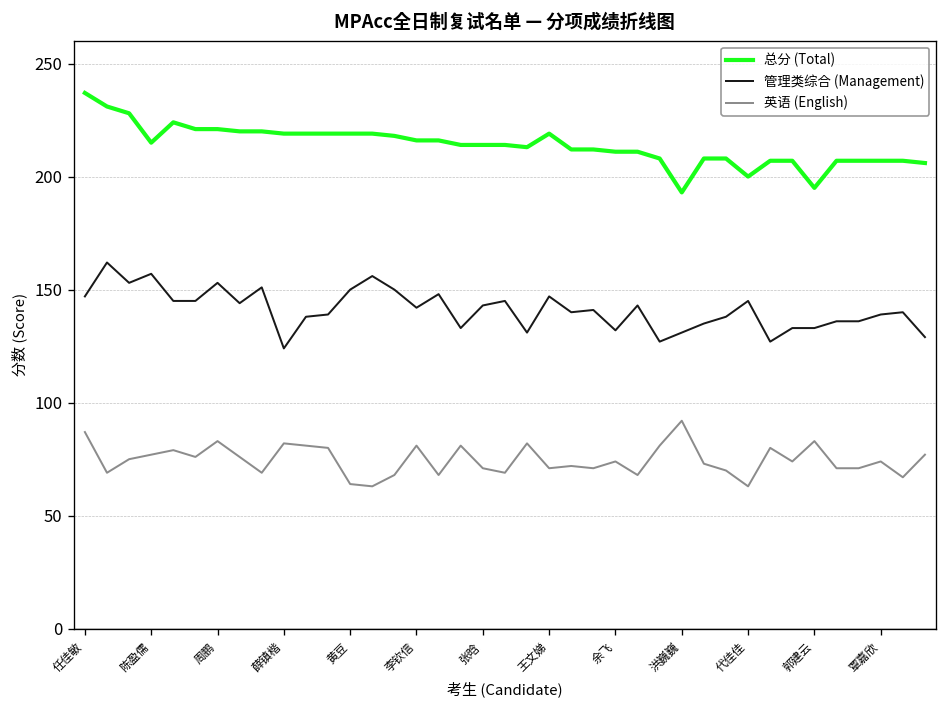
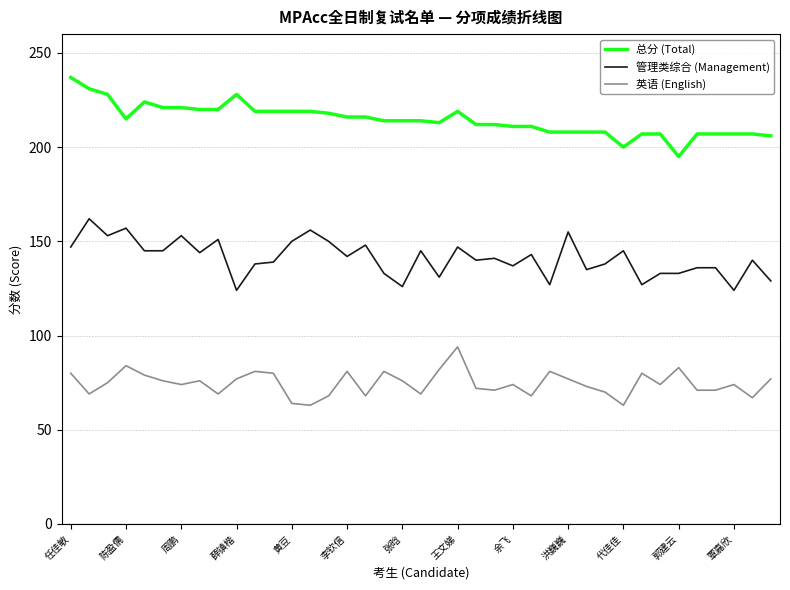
  {
    "总分 (Total)": {
      "任佳敏": 237,
      "陈盈儒": 215,
      "周鹏": 221,
-     "薛镇楷": 219,
+     "薛镇楷": 228,
      "黄豆": 219,
      "李钦信": 216,
      "张晗": 214,
      "王文娣": 219,
      "余飞": 211,
-     "洪巍巍": 193,
+     "洪巍巍": 208,
      "代佳佳": 200,
      "郭建云": 195,
      "覃嘉欣": 207
    },
    "管理类综合 (Management)": {
      "任佳敏": 147,
      "陈盈儒": 157,
      "周鹏": 153,
      "薛镇楷": 124,
      "黄豆": 150,
      "李钦信": 142,
-     "张晗": 143,
+     "张晗": 126,
      "王文娣": 147,
-     "余飞": 132,
-     "洪巍巍": 131,
+     "余飞": 137,
+     "洪巍巍": 155,
      "代佳佳": 145,
      "郭建云": 133,
-     "覃嘉欣": 139
+     "覃嘉欣": 124
    },
    "英语 (English)": {
-     "任佳敏": 87,
-     "陈盈儒": 77,
-     "周鹏": 83,
-     "薛镇楷": 82,
+     "任佳敏": 80,
+     "陈盈儒": 84,
+     "周鹏": 74,
+     "薛镇楷": 77,
      "黄豆": 64,
      "李钦信": 81,
-     "张晗": 71,
-     "王文娣": 71,
+     "张晗": 76,
+     "王文娣": 94,
      "余飞": 74,
-     "洪巍巍": 92,
+     "洪巍巍": 77,
      "代佳佳": 63,
      "郭建云": 83,
      "覃嘉欣": 74
    }
  }
